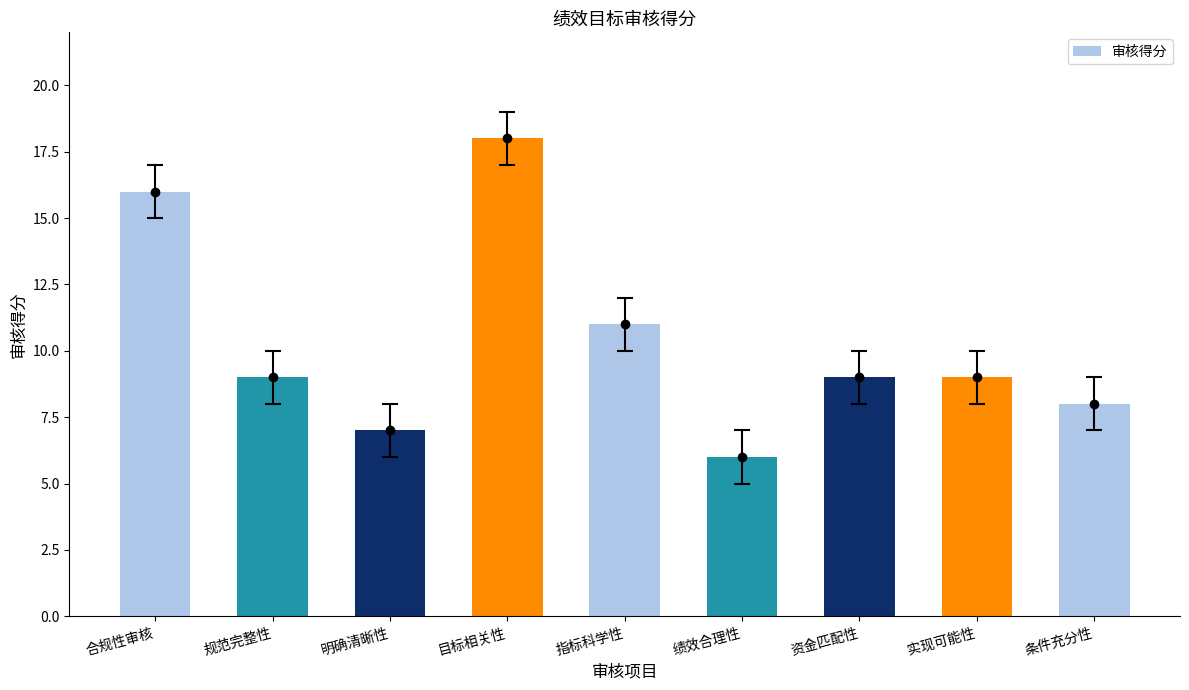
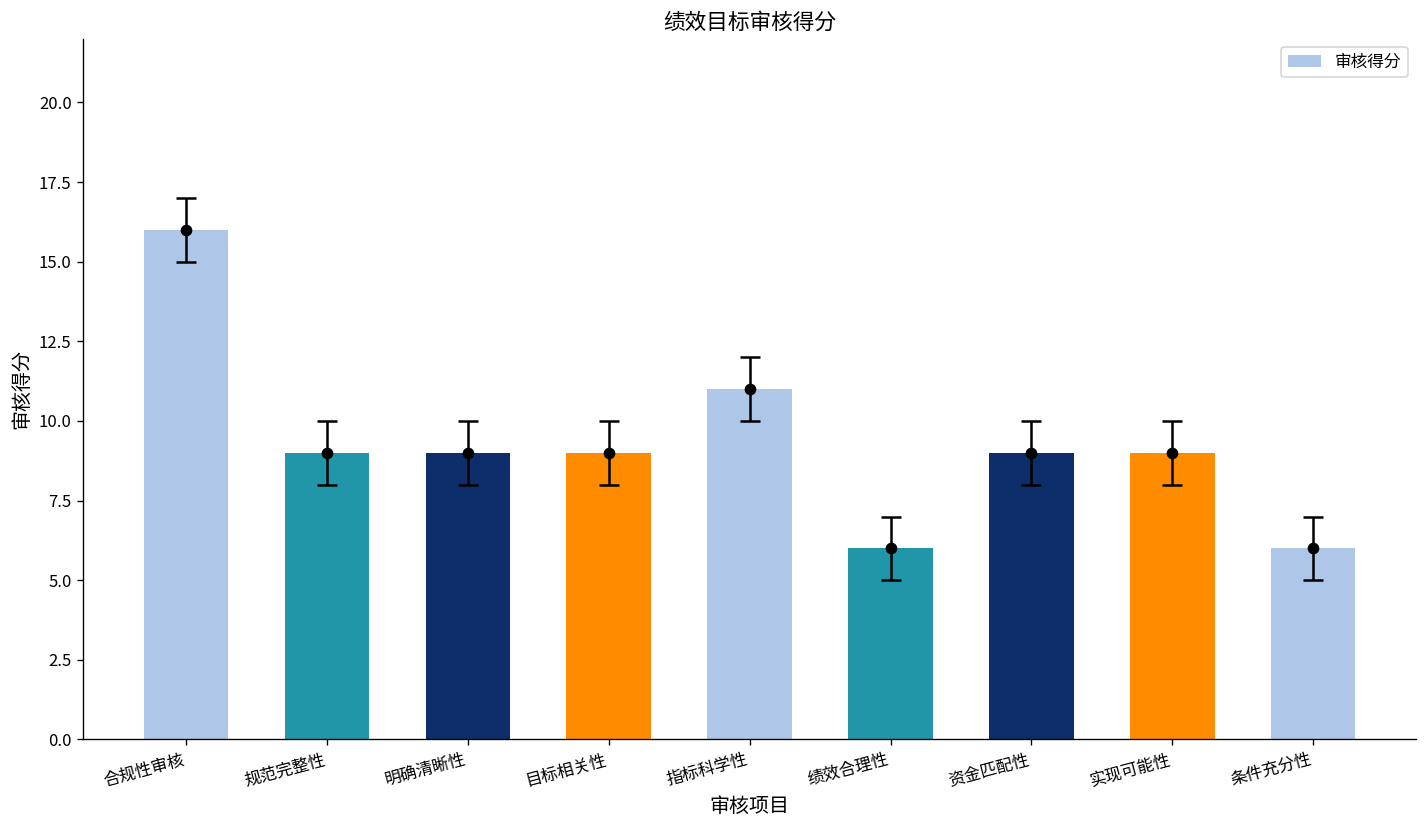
  {
    "审核得分": {
      "合规性审核": 16,
      "规范完整性": 9,
-     "明确清晰性": 7,
-     "目标相关性": 18,
+     "明确清晰性": 9,
+     "目标相关性": 9,
      "指标科学性": 11,
      "绩效合理性": 6,
      "资金匹配性": 9,
      "实现可能性": 9,
-     "条件充分性": 8
+     "条件充分性": 6
    }
  }
